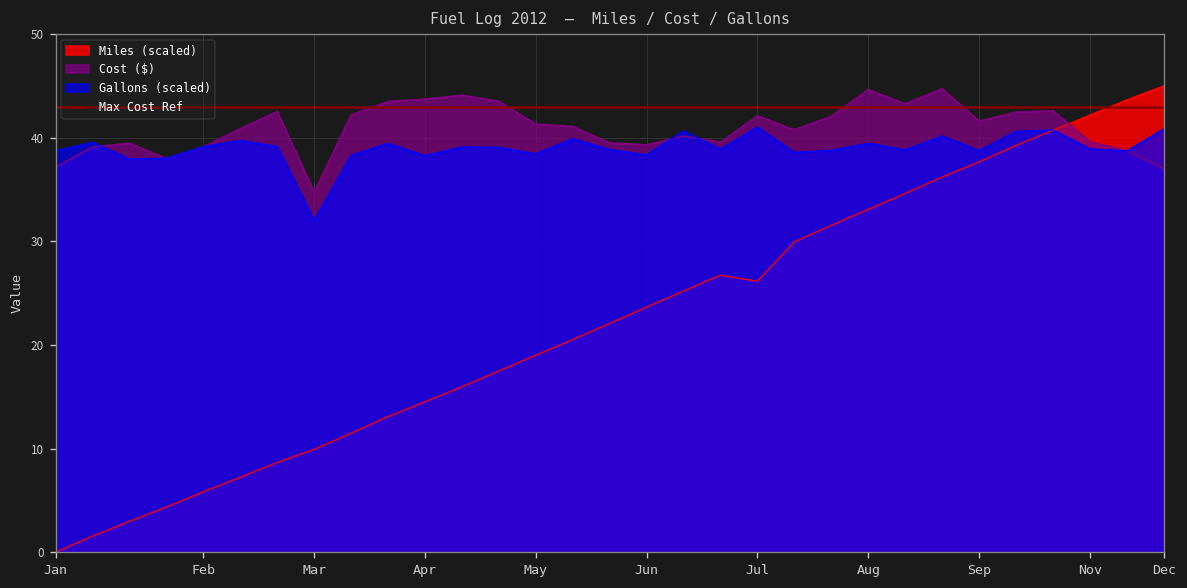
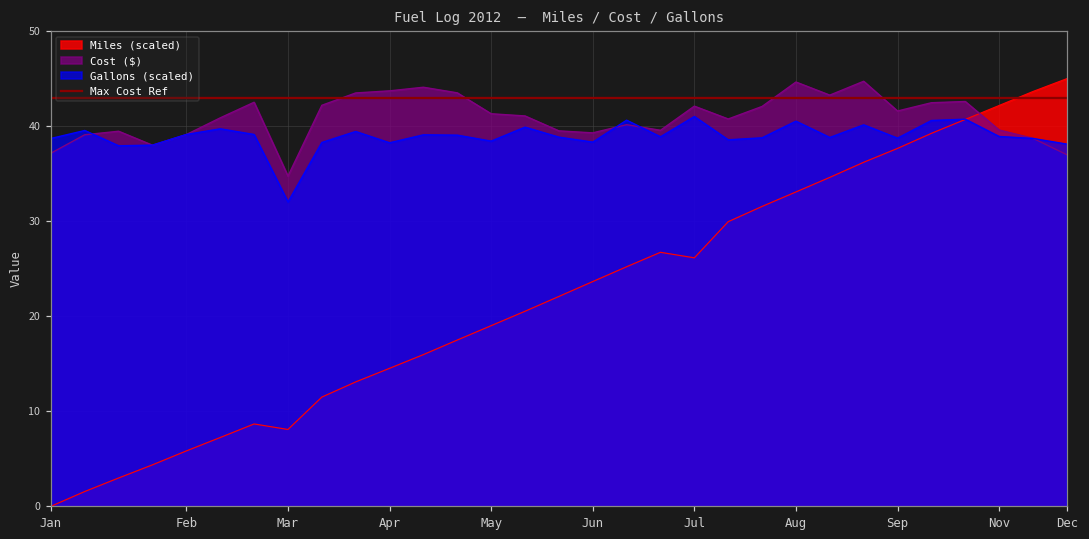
  {
    "Miles (scaled)": {
      "Jan": 0,
      "Feb": 6,
-     "Mar": 10,
+     "Mar": 8,
      "Apr": 15,
      "May": 19,
      "Jun": 24,
      "Jul": 26,
      "Aug": 33,
      "Sep": 38,
      "Nov": 42,
      "Dec": 45
    },
    "Cost ($)": {
      "Jan": 37,
      "Mar": 35,
      "Apr": 44,
      "May": 41,
      "Jun": 39,
      "Jul": 42,
      "Aug": 45,
      "Sep": 42,
      "Nov": 40,
      "Dec": 37
    },
    "Gallons (scaled)": {
      "Jan": 39,
      "Mar": 32,
      "Apr": 38,
      "May": 38,
      "Jun": 38,
      "Jul": 41,
-     "Aug": 39,
+     "Aug": 41,
      "Sep": 39,
      "Nov": 39,
-     "Dec": 41
+     "Dec": 38
    }
  }
